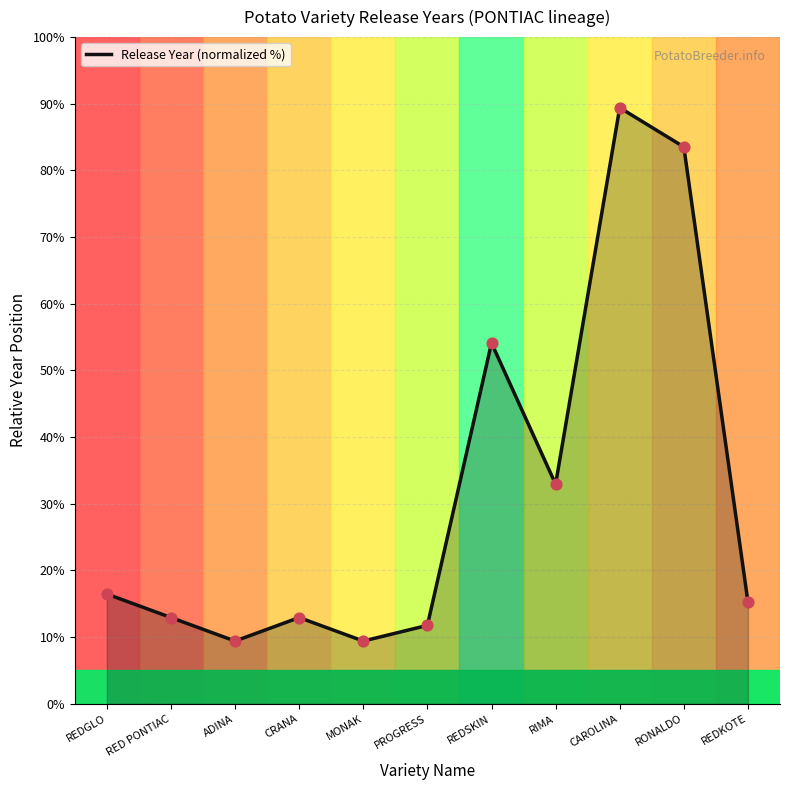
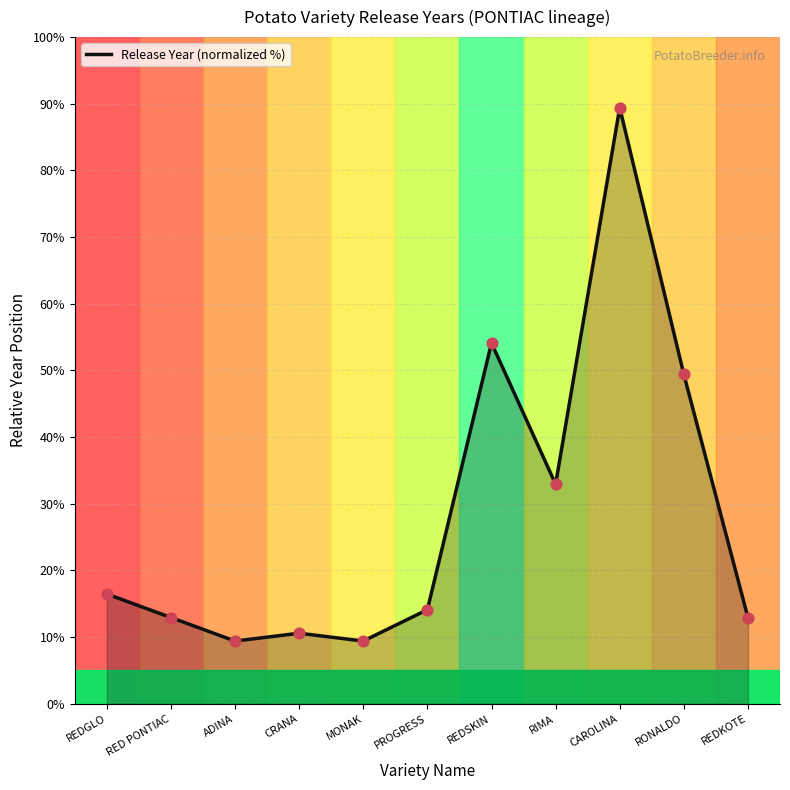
  {
    "REDGLO": "16%",
    "RED PONTIAC": "13%",
    "ADINA": "9%",
-   "CRANA": "13%",
+   "CRANA": "11%",
    "MONAK": "9%",
-   "PROGRESS": "12%",
+   "PROGRESS": "14%",
    "REDSKIN": "54%",
    "RIMA": "33%",
    "CAROLINA": "89%",
-   "RONALDO": "84%",
-   "REDKOTE": "15%"
+   "RONALDO": "49%",
+   "REDKOTE": "13%"
  }
